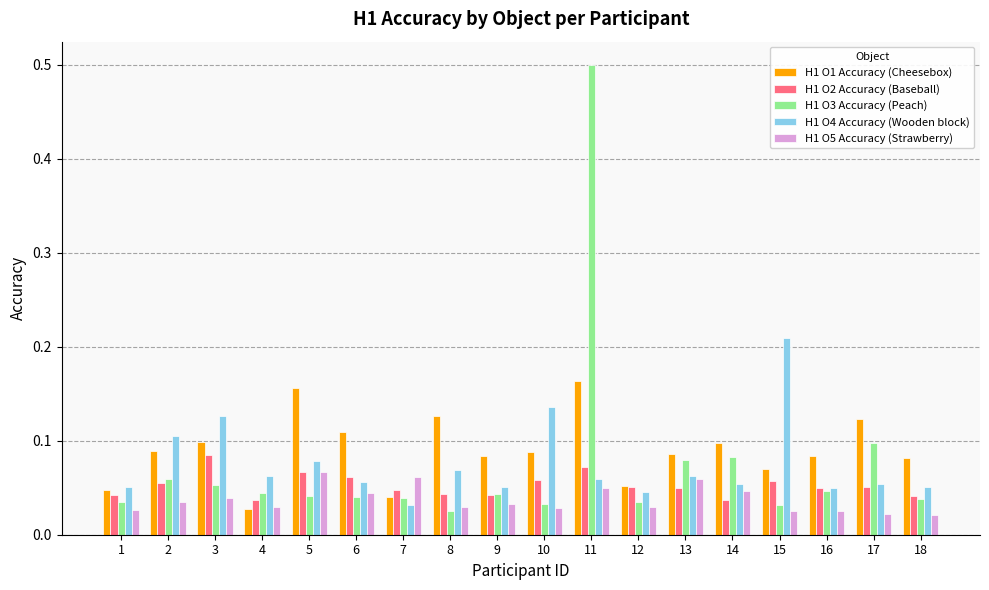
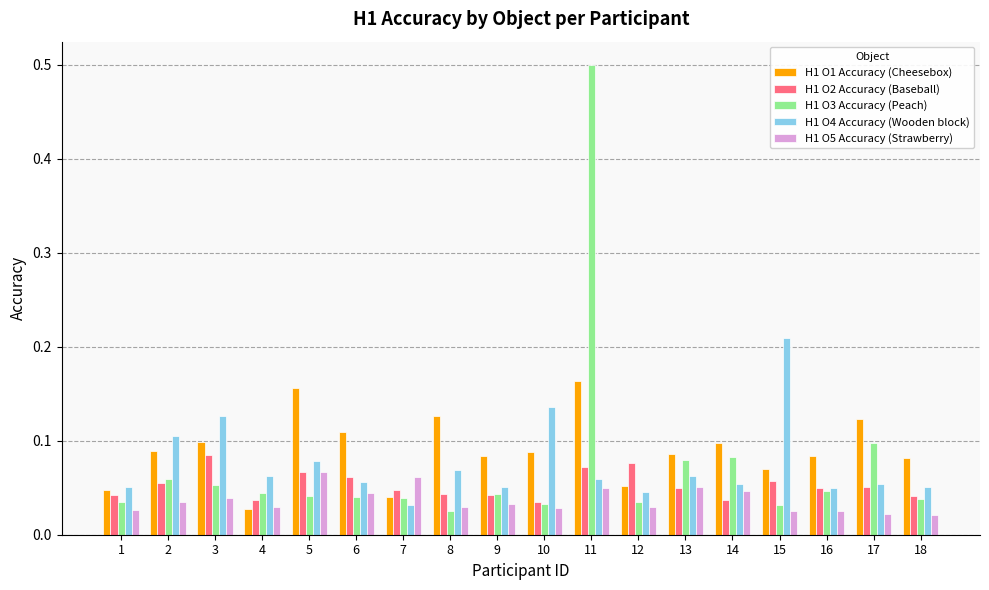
  {
    "H1 O1 Accuracy (Cheesebox)": {
      "1": 0.05,
      "2": 0.09,
      "3": 0.10,
      "4": 0.03,
      "5": 0.16,
      "6": 0.11,
      "7": 0.04,
      "8": 0.13,
      "9": 0.08,
      "10": 0.09,
      "11": 0.16,
      "12": 0.05,
      "13": 0.09,
      "14": 0.10,
      "15": 0.07,
      "16": 0.08,
      "17": 0.12,
      "18": 0.08
    },
    "H1 O2 Accuracy (Baseball)": {
      "1": 0.04,
      "2": 0.05,
      "3": 0.09,
      "4": 0.04,
      "5": 0.07,
      "6": 0.06,
      "7": 0.05,
      "8": 0.04,
      "9": 0.04,
-     "10": 0.06,
+     "10": 0.03,
      "11": 0.07,
-     "12": 0.05,
+     "12": 0.08,
      "13": 0.05,
      "14": 0.04,
      "15": 0.06,
      "16": 0.05,
      "17": 0.05,
      "18": 0.04
    },
    "H1 O3 Accuracy (Peach)": {
      "1": 0.03,
      "2": 0.06,
      "3": 0.05,
      "4": 0.04,
      "5": 0.04,
      "6": 0.04,
      "7": 0.04,
      "8": 0.02,
      "9": 0.04,
      "10": 0.03,
      "11": 0.50,
      "12": 0.03,
      "13": 0.08,
      "14": 0.08,
      "15": 0.03,
      "16": 0.05,
      "17": 0.10,
      "18": 0.04
    },
    "H1 O4 Accuracy (Wooden block)": {
      "1": 0.05,
      "2": 0.10,
      "3": 0.13,
      "4": 0.06,
      "5": 0.08,
      "6": 0.06,
      "7": 0.03,
      "8": 0.07,
      "9": 0.05,
      "10": 0.14,
      "11": 0.06,
      "12": 0.05,
      "13": 0.06,
      "14": 0.05,
      "15": 0.21,
      "16": 0.05,
      "17": 0.05,
      "18": 0.05
    },
    "H1 O5 Accuracy (Strawberry)": {
      "1": 0.03,
      "2": 0.04,
      "3": 0.04,
      "4": 0.03,
      "5": 0.07,
      "6": 0.04,
      "7": 0.06,
      "8": 0.03,
      "9": 0.03,
      "10": 0.03,
      "11": 0.05,
      "12": 0.03,
-     "13": 0.06,
+     "13": 0.05,
      "14": 0.05,
      "15": 0.02,
      "16": 0.03,
      "17": 0.02,
      "18": 0.02
    }
  }
